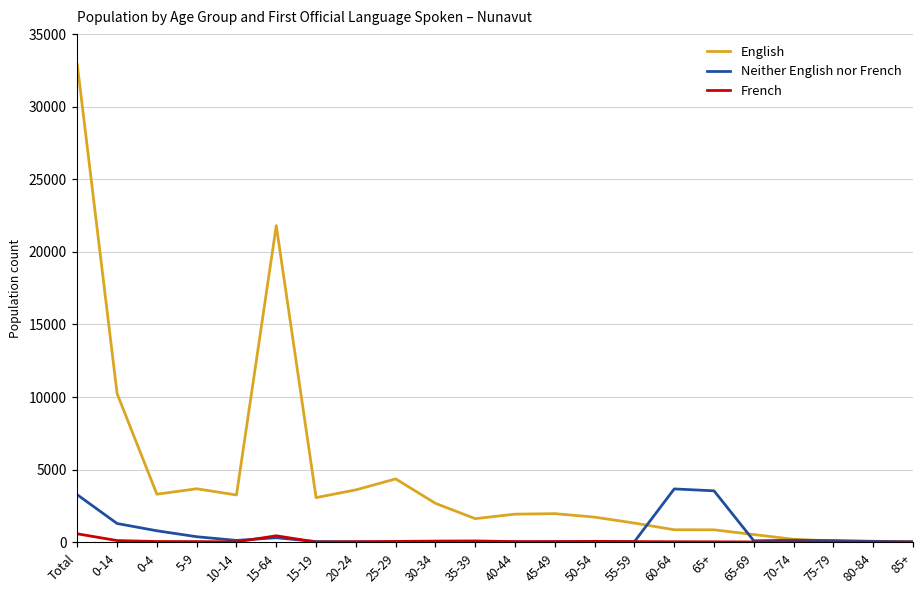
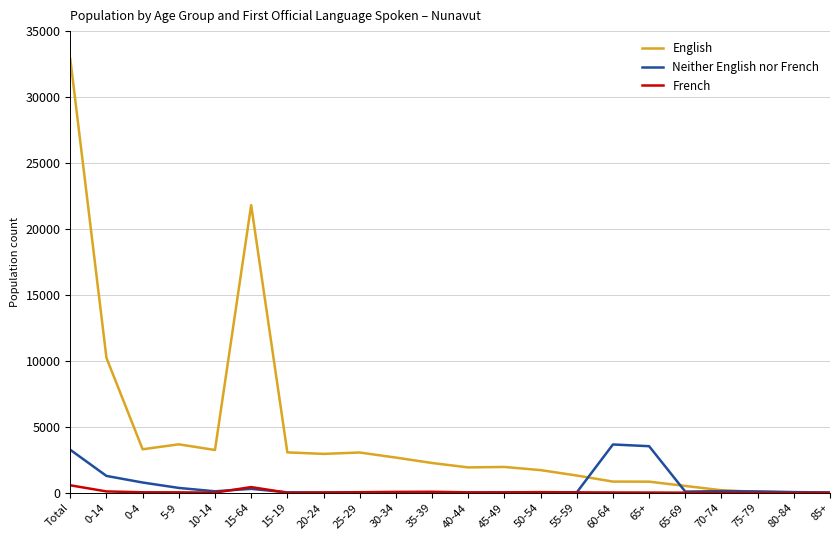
  {
    "English": {
      "Total": 32900,
      "0-14": 10200,
      "0-4": 3300,
      "5-9": 3700,
      "10-14": 3300,
      "15-64": 21800,
      "15-19": 3100,
-     "20-24": 3600,
-     "25-29": 4400,
+     "20-24": 3000,
+     "25-29": 3100,
      "30-34": 2700,
-     "35-39": 1600,
+     "35-39": 2300,
      "40-44": 1900,
      "45-49": 2000,
      "50-54": 1700,
      "55-59": 1300,
      "60-64": 900,
      "65+": 900,
      "65-69": 500
    },
    "Neither English nor French": {
      "Total": 3300,
      "0-14": 1300,
      "0-4": 800,
      "5-9": 400,
      "60-64": 3700,
      "65+": 3500
    },
    "French": {
      "Total": 600,
      "0-14": 100,
      "0-4": 0,
      "5-9": 0,
      "60-64": 0,
      "65+": 0
    }
  }
